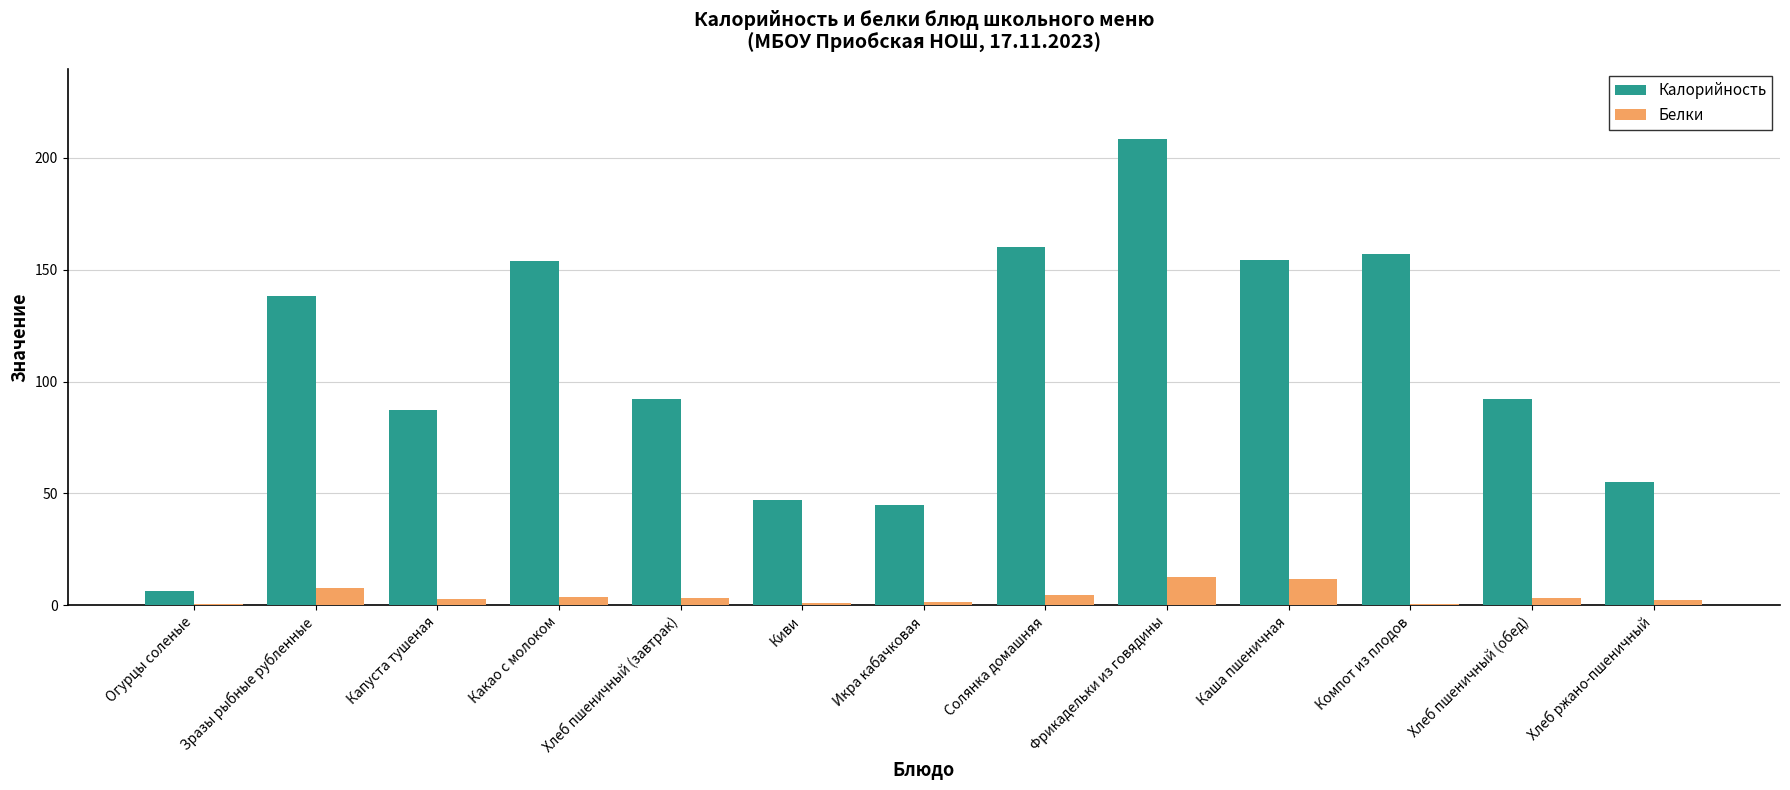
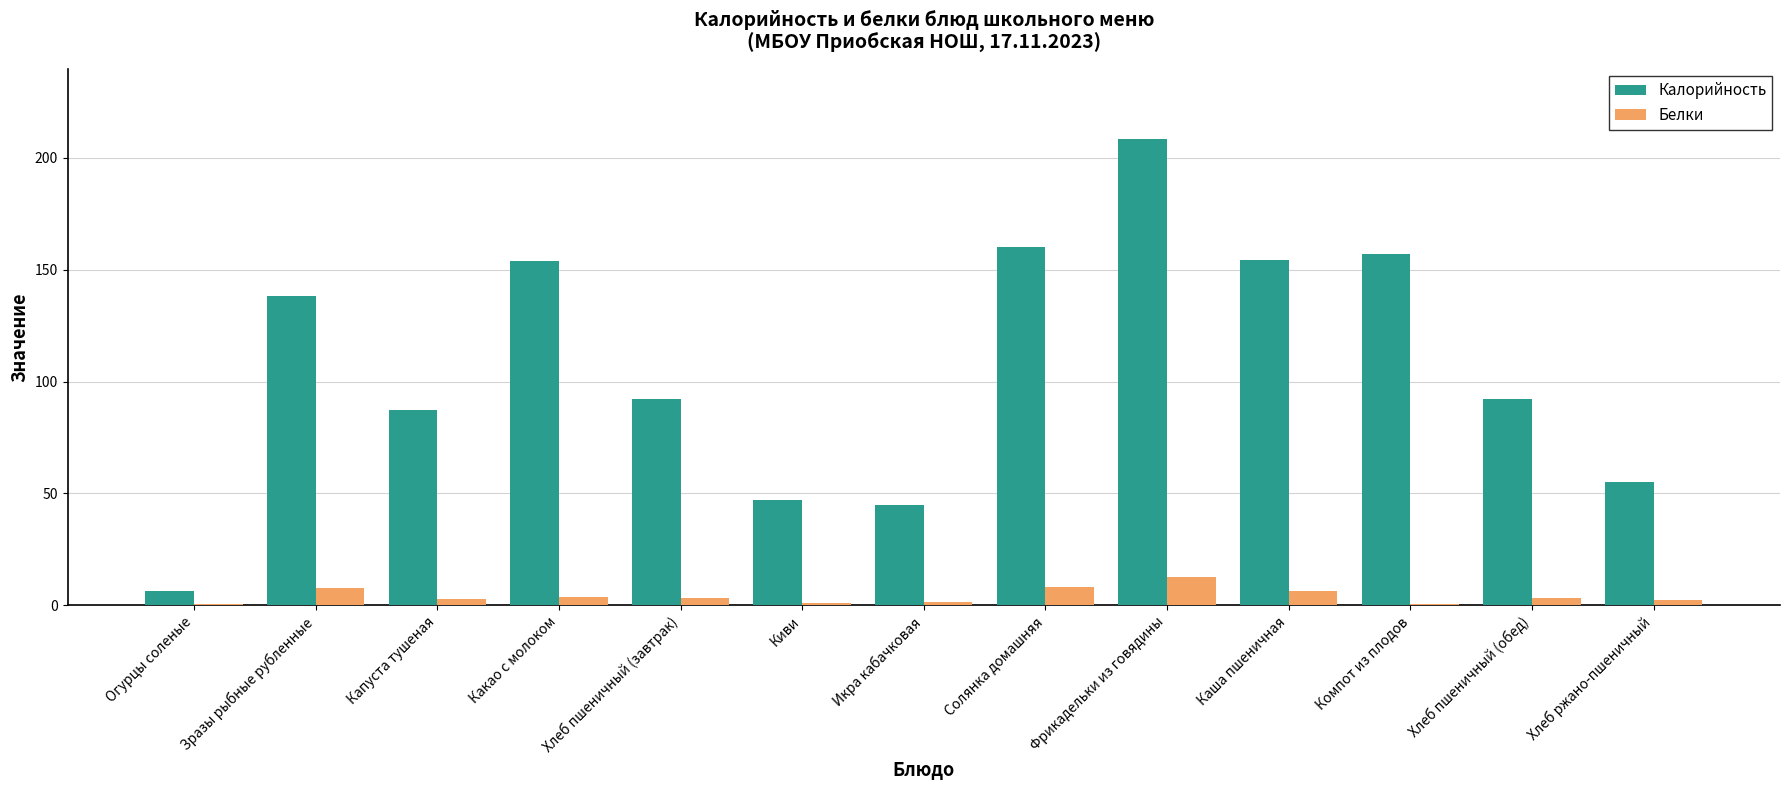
  {
    "Калорийность": {
      "Огурцы соленые": 7,
      "Зразы рыбные рубленные": 138,
      "Капуста тушеная": 87,
      "Какао с молоком": 154,
      "Хлеб пшеничный (завтрак)": 92,
      "Киви": 47,
      "Икра кабачковая": 45,
      "Солянка домашняя": 160,
      "Фрикадельки из говядины": 209,
      "Каша пшеничная": 155,
      "Компот из плодов": 157,
      "Хлеб пшеничный (обед)": 92,
      "Хлеб ржано-пшеничный": 55
    },
    "Белки": {
      "Зразы рыбные рубленные": 8,
      "Капуста тушеная": 3,
      "Какао с молоком": 4,
      "Хлеб пшеничный (завтрак)": 3,
      "Икра кабачковая": 1,
-     "Солянка домашняя": 5,
+     "Солянка домашняя": 8,
      "Фрикадельки из говядины": 13,
-     "Каша пшеничная": 12,
+     "Каша пшеничная": 6,
      "Хлеб пшеничный (обед)": 3,
      "Хлеб ржано-пшеничный": 2
    }
  }
